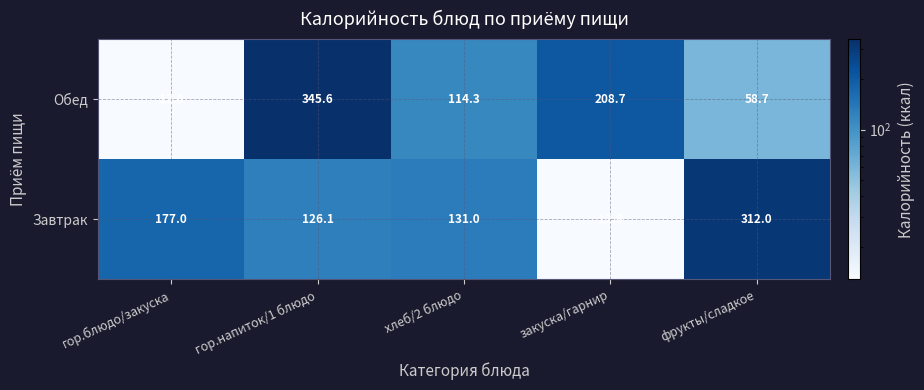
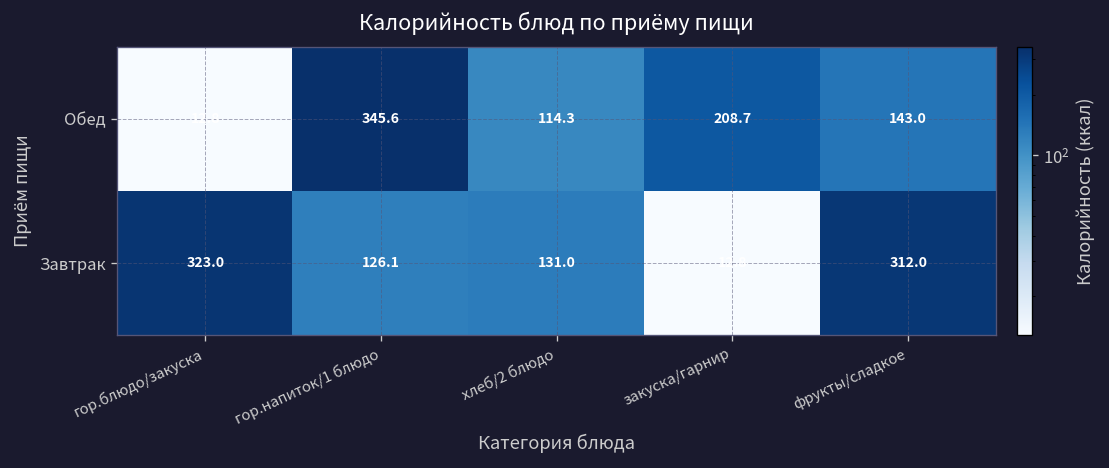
  {
    "Обед": {
      "гор.напиток/1 блюдо": 345.6,
      "хлеб/2 блюдо": 114.3,
      "закуска/гарнир": 208.7,
-     "фрукты/сладкое": 58.7
+     "фрукты/сладкое": 143.0
    },
    "Завтрак": {
-     "гор.блюдо/закуска": 177.0,
+     "гор.блюдо/закуска": 323.0,
      "гор.напиток/1 блюдо": 126.1,
      "хлеб/2 блюдо": 131.0,
      "фрукты/сладкое": 312.0
    }
  }
